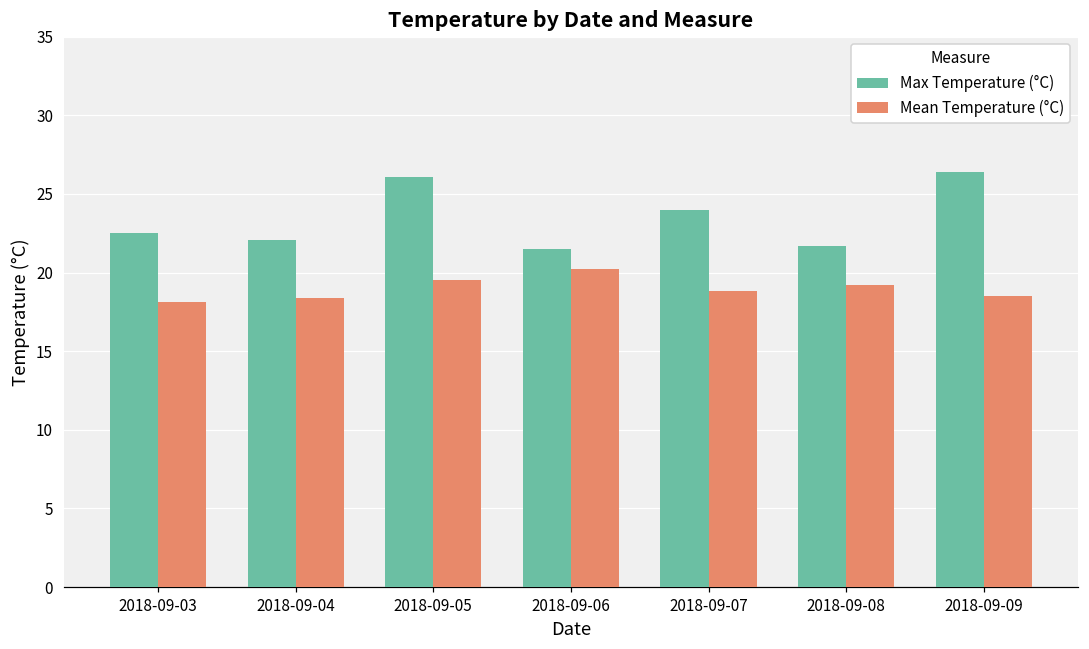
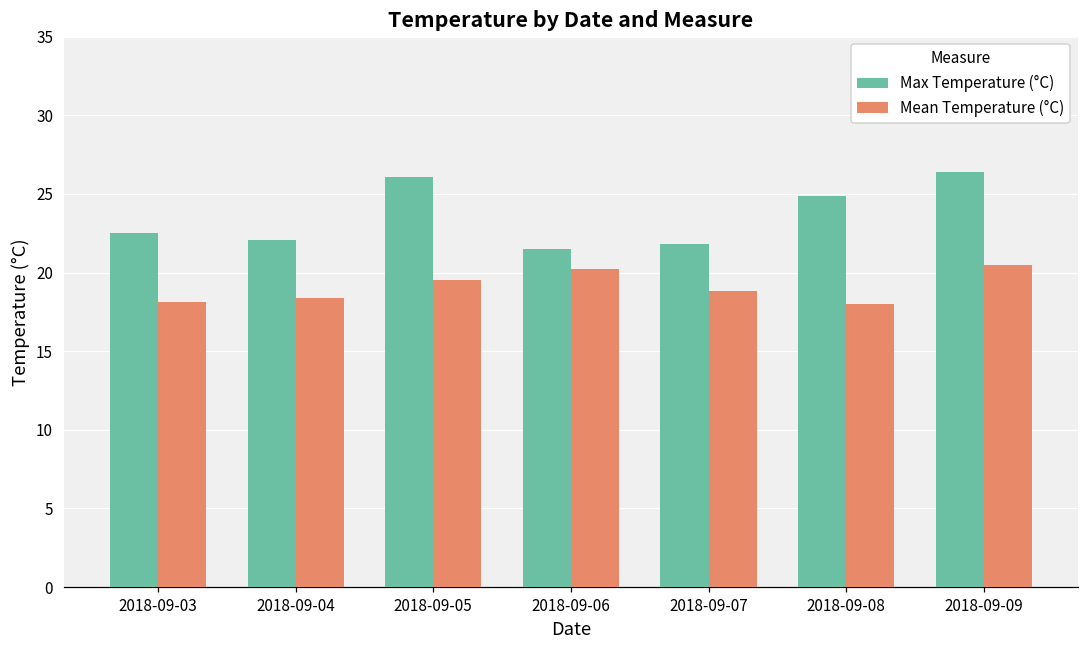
  {
    "Max Temperature (°C)": {
      "2018-09-03": 22.5,
      "2018-09-04": 22.1,
      "2018-09-05": 26.1,
      "2018-09-06": 21.5,
-     "2018-09-07": 24.0,
-     "2018-09-08": 21.7,
+     "2018-09-07": 21.8,
+     "2018-09-08": 24.9,
      "2018-09-09": 26.4
    },
    "Mean Temperature (°C)": {
      "2018-09-03": 18.1,
      "2018-09-04": 18.4,
      "2018-09-05": 19.5,
      "2018-09-06": 20.2,
      "2018-09-07": 18.8,
-     "2018-09-08": 19.2,
-     "2018-09-09": 18.5
+     "2018-09-08": 18.0,
+     "2018-09-09": 20.5
    }
  }
